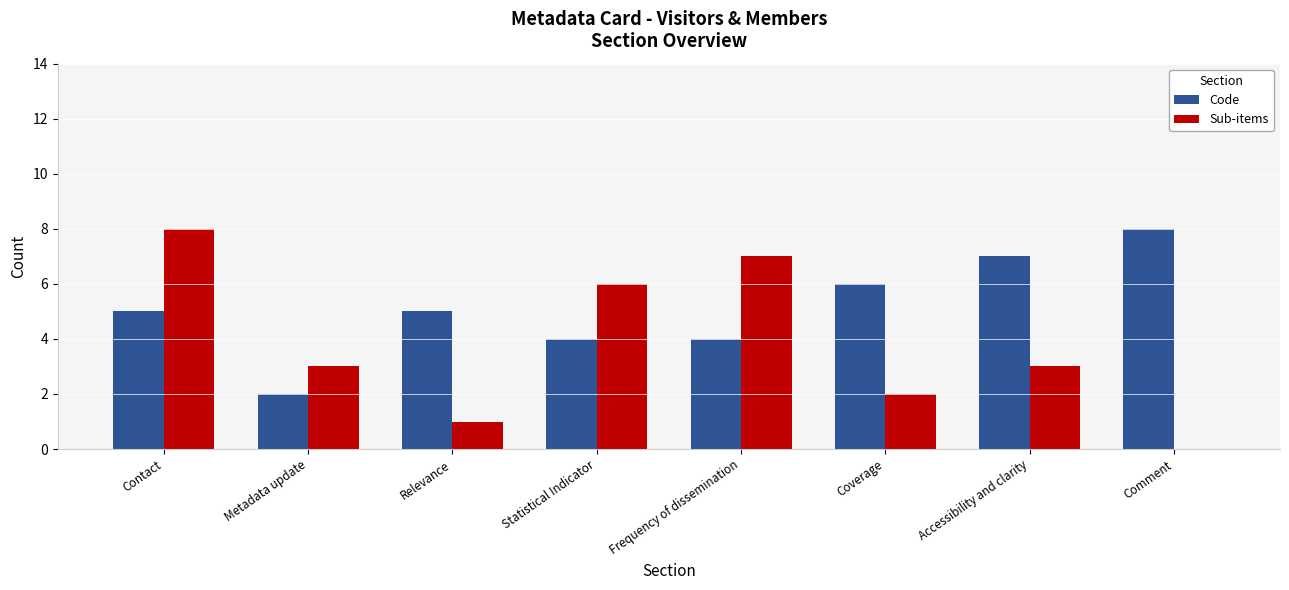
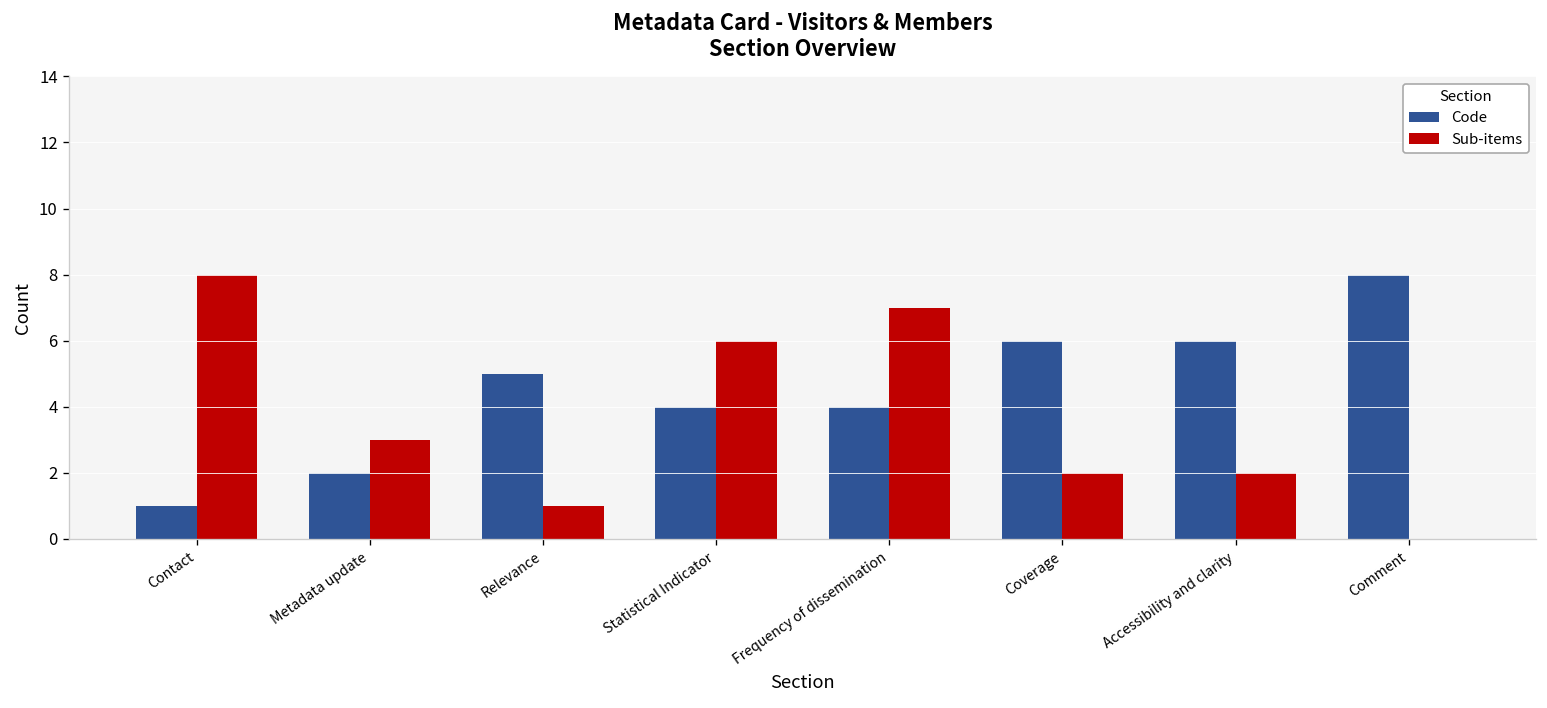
  {
    "Code": {
-     "Contact": 5,
+     "Contact": 1,
      "Metadata update": 2,
      "Relevance": 5,
      "Statistical Indicator": 4,
      "Frequency of dissemination": 4,
      "Coverage": 6,
-     "Accessibility and clarity": 7,
+     "Accessibility and clarity": 6,
      "Comment": 8
    },
    "Sub-items": {
      "Contact": 8,
      "Metadata update": 3,
      "Relevance": 1,
      "Statistical Indicator": 6,
      "Frequency of dissemination": 7,
      "Coverage": 2,
-     "Accessibility and clarity": 3,
+     "Accessibility and clarity": 2,
      "Comment": 0
    }
  }
